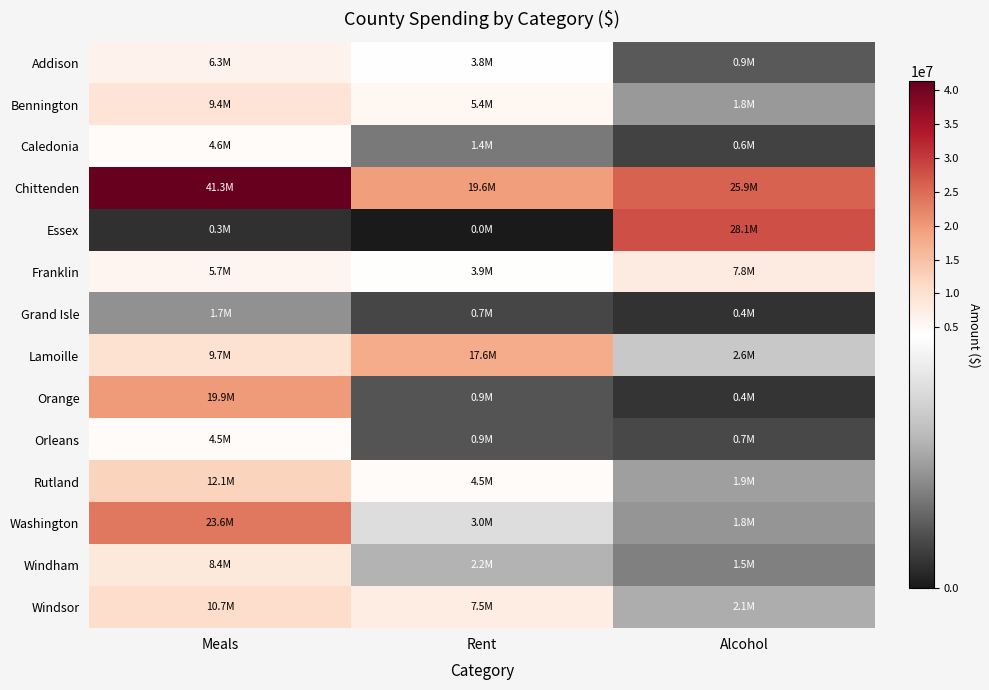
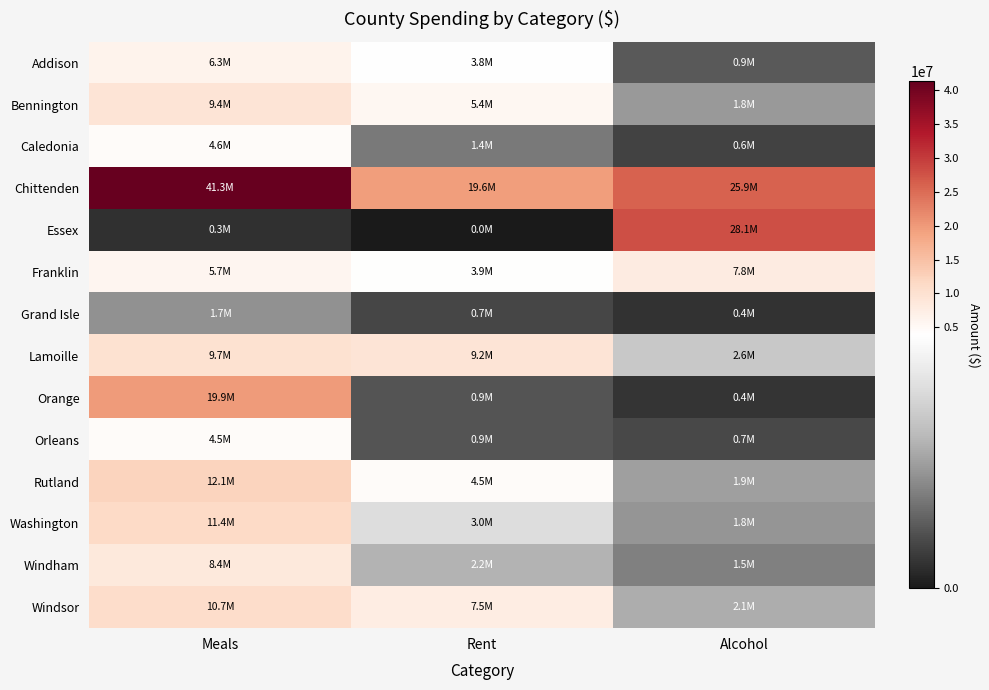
  {
    "Addison": {
      "Meals": "6.3M",
      "Rent": "3.8M",
      "Alcohol": "0.9M"
    },
    "Bennington": {
      "Meals": "9.4M",
      "Rent": "5.4M",
      "Alcohol": "1.8M"
    },
    "Caledonia": {
      "Meals": "4.6M",
      "Rent": "1.4M",
      "Alcohol": "0.6M"
    },
    "Chittenden": {
      "Meals": "41.3M",
      "Rent": "19.6M",
      "Alcohol": "25.9M"
    },
    "Essex": {
      "Meals": "0.3M",
      "Rent": "0.0M",
      "Alcohol": "28.1M"
    },
    "Franklin": {
      "Meals": "5.7M",
      "Rent": "3.9M",
      "Alcohol": "7.8M"
    },
    "Grand Isle": {
      "Meals": "1.7M",
      "Rent": "0.7M",
      "Alcohol": "0.4M"
    },
    "Lamoille": {
      "Meals": "9.7M",
-     "Rent": "17.6M",
+     "Rent": "9.2M",
      "Alcohol": "2.6M"
    },
    "Orange": {
      "Meals": "19.9M",
      "Rent": "0.9M",
      "Alcohol": "0.4M"
    },
    "Orleans": {
      "Meals": "4.5M",
      "Rent": "0.9M",
      "Alcohol": "0.7M"
    },
    "Rutland": {
      "Meals": "12.1M",
      "Rent": "4.5M",
      "Alcohol": "1.9M"
    },
    "Washington": {
-     "Meals": "23.6M",
+     "Meals": "11.4M",
      "Rent": "3.0M",
      "Alcohol": "1.8M"
    },
    "Windham": {
      "Meals": "8.4M",
      "Rent": "2.2M",
      "Alcohol": "1.5M"
    },
    "Windsor": {
      "Meals": "10.7M",
      "Rent": "7.5M",
      "Alcohol": "2.1M"
    }
  }
